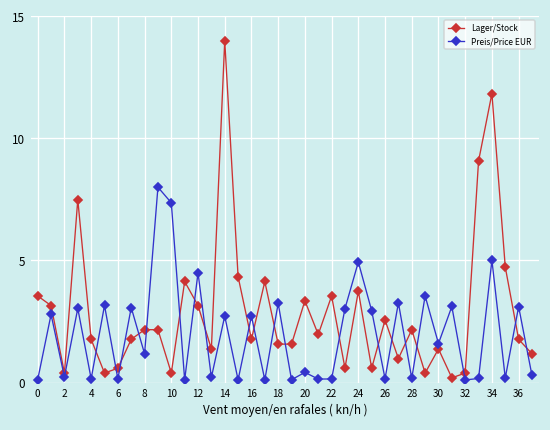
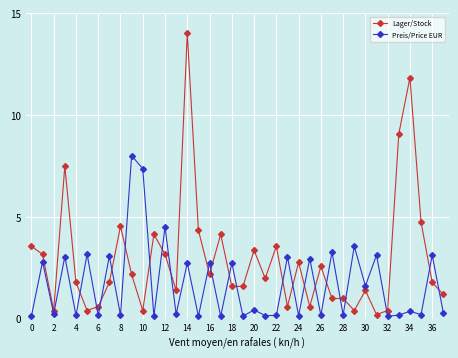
  {
    "Lager/Stock": {
      "0": 3.5,
      "2": 0.4,
      "4": 1.8,
      "6": 0.6,
-     "8": 2.2,
+     "8": 4.5,
      "10": 0.4,
      "12": 3.2,
      "14": 14.0,
-     "16": 1.8,
+     "16": 2.2,
      "18": 1.6,
      "20": 3.4,
      "22": 3.5,
-     "24": 3.7,
+     "24": 2.8,
      "26": 2.6,
-     "28": 2.2,
+     "28": 1.0,
      "30": 1.4,
      "32": 0.4,
      "34": 11.8,
      "36": 1.8
    },
    "Preis/Price EUR": {
      "0": 0.1,
      "2": 0.2,
      "4": 0.2,
      "6": 0.2,
-     "8": 1.2,
+     "8": 0.2,
      "10": 7.4,
      "12": 4.5,
      "14": 2.7,
      "16": 2.7,
-     "18": 3.2,
+     "18": 2.7,
      "20": 0.4,
      "22": 0.2,
-     "24": 4.9,
+     "24": 0.1,
      "26": 0.2,
      "28": 0.2,
      "30": 1.6,
      "32": 0.1,
-     "34": 5.0,
+     "34": 0.4,
      "36": 3.1
    }
  }
